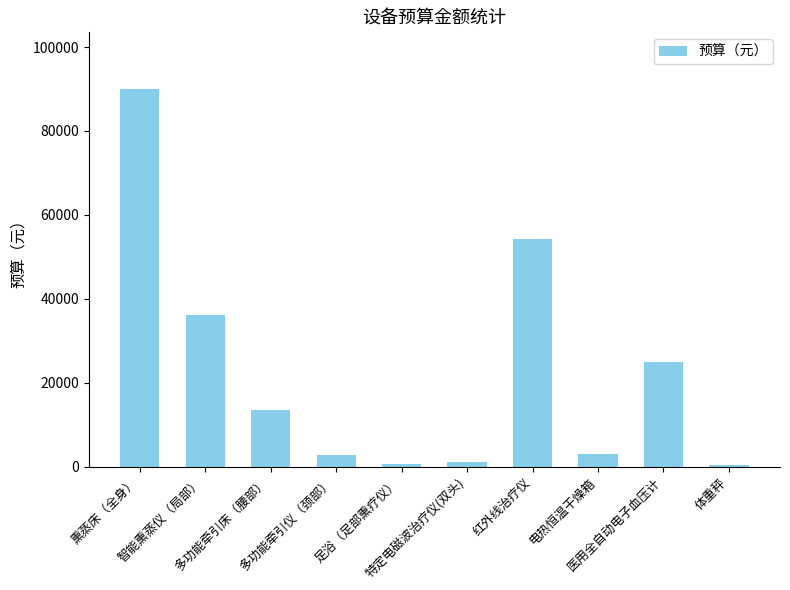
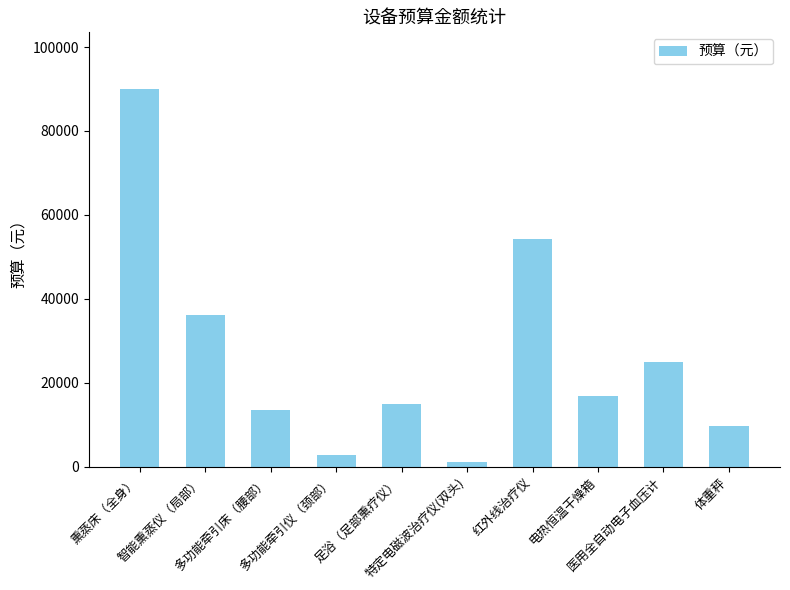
  {
    "熏蒸床（全身）": 90000,
    "智能熏蒸仪（局部）": 36000,
    "多功能牵引床（腰部）": 14000,
    "多功能牵引仪（颈部）": 3000,
-   "足浴（足部熏疗仪）": 1000,
+   "足浴（足部熏疗仪）": 15000,
    "特定电磁波治疗仪(双头)": 1000,
    "红外线治疗仪": 54000,
-   "电热恒温干燥箱": 3000,
+   "电热恒温干燥箱": 17000,
    "医用全自动电子血压计": 25000,
-   "体重秤": 0
+   "体重秤": 10000
  }
